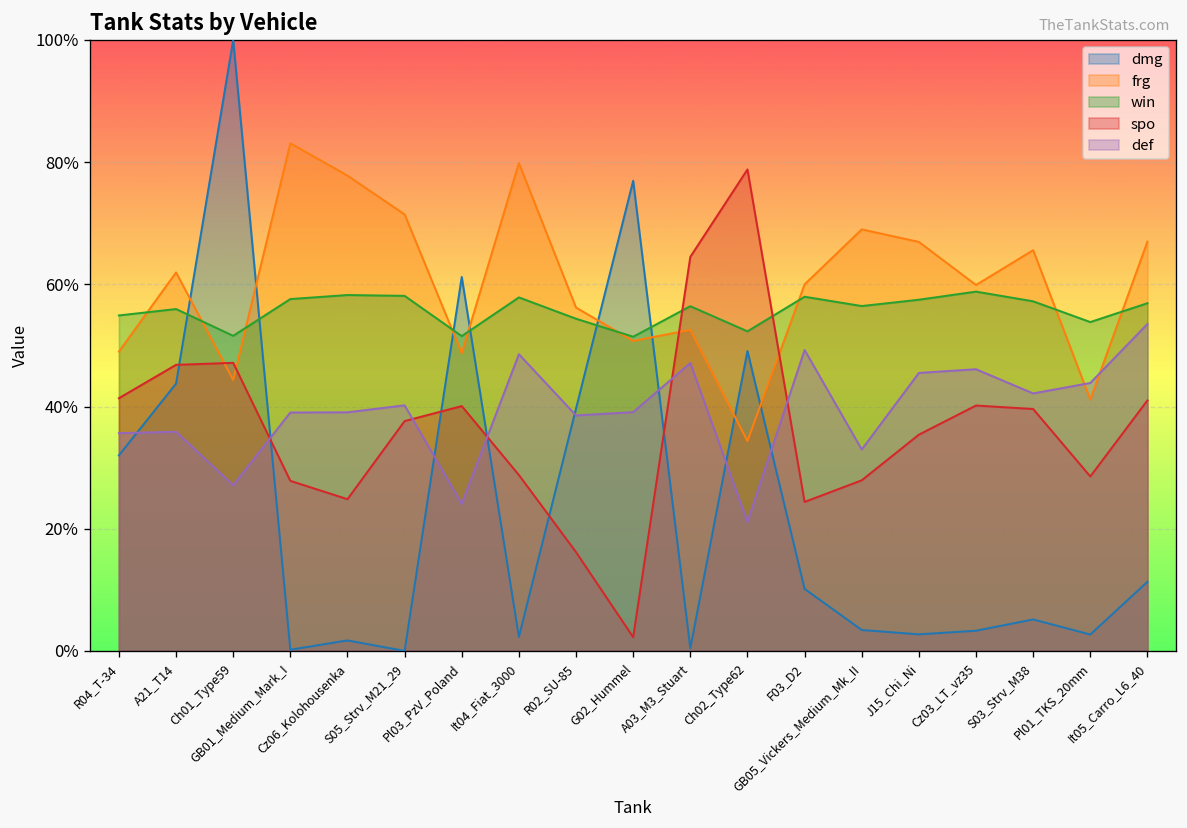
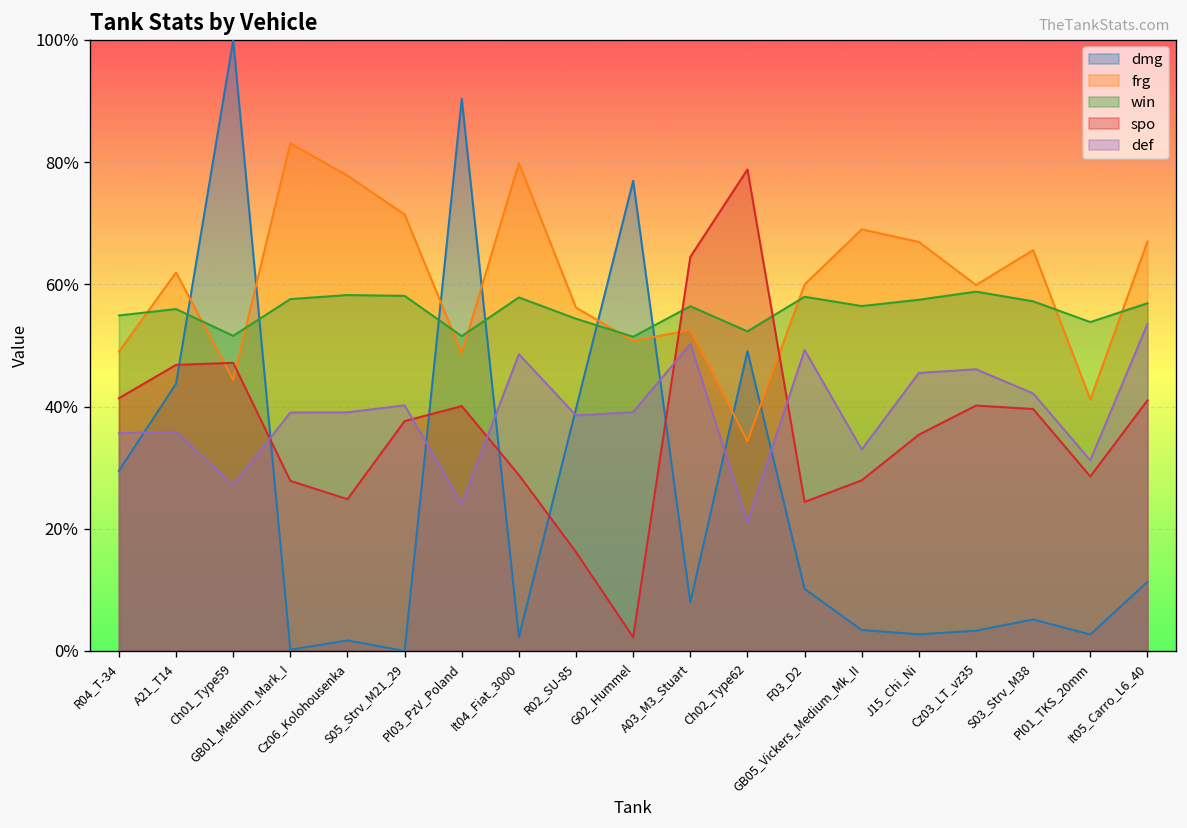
  {
    "dmg": {
-     "R04_T-34": "32%",
+     "R04_T-34": "29%",
      "A21_T14": "44%",
      "Ch01_Type59": "100%",
      "GB01_Medium_Mark_I": "0%",
      "Cz06_Kolohousenka": "2%",
      "S05_Strv_M21_29": "0%",
-     "Pl03_PzV_Poland": "61%",
+     "Pl03_PzV_Poland": "90%",
      "It04_Fiat_3000": "2%",
      "R02_SU-85": "40%",
      "G02_Hummel": "77%",
-     "A03_M3_Stuart": "0%",
+     "A03_M3_Stuart": "8%",
      "Ch02_Type62": "49%",
      "F03_D2": "10%",
      "GB05_Vickers_Medium_Mk_II": "3%",
      "J15_Chi_Ni": "3%",
      "Cz03_LT_vz35": "3%",
      "S03_Strv_M38": "5%",
      "Pl01_TKS_20mm": "3%",
      "It05_Carro_L6_40": "11%"
    },
    "win": {
      "R04_T-34": "55%",
      "A21_T14": "56%",
      "Ch01_Type59": "52%",
      "GB01_Medium_Mark_I": "58%",
      "Cz06_Kolohousenka": "58%",
      "S05_Strv_M21_29": "58%",
      "Pl03_PzV_Poland": "52%",
      "It04_Fiat_3000": "58%",
      "R02_SU-85": "54%",
      "G02_Hummel": "51%",
      "A03_M3_Stuart": "56%",
      "Ch02_Type62": "52%",
      "F03_D2": "58%",
      "GB05_Vickers_Medium_Mk_II": "56%",
      "J15_Chi_Ni": "57%",
      "Cz03_LT_vz35": "59%",
      "S03_Strv_M38": "57%",
      "Pl01_TKS_20mm": "54%",
      "It05_Carro_L6_40": "57%"
    },
    "def": {
      "R04_T-34": "36%",
      "A21_T14": "36%",
      "Ch01_Type59": "27%",
      "GB01_Medium_Mark_I": "39%",
      "Cz06_Kolohousenka": "39%",
      "S05_Strv_M21_29": "40%",
      "Pl03_PzV_Poland": "24%",
      "It04_Fiat_3000": "49%",
      "R02_SU-85": "39%",
      "G02_Hummel": "39%",
-     "A03_M3_Stuart": "47%",
+     "A03_M3_Stuart": "50%",
      "Ch02_Type62": "21%",
      "F03_D2": "49%",
      "GB05_Vickers_Medium_Mk_II": "33%",
      "J15_Chi_Ni": "46%",
      "Cz03_LT_vz35": "46%",
      "S03_Strv_M38": "42%",
-     "Pl01_TKS_20mm": "44%",
+     "Pl01_TKS_20mm": "31%",
      "It05_Carro_L6_40": "54%"
    }
  }
